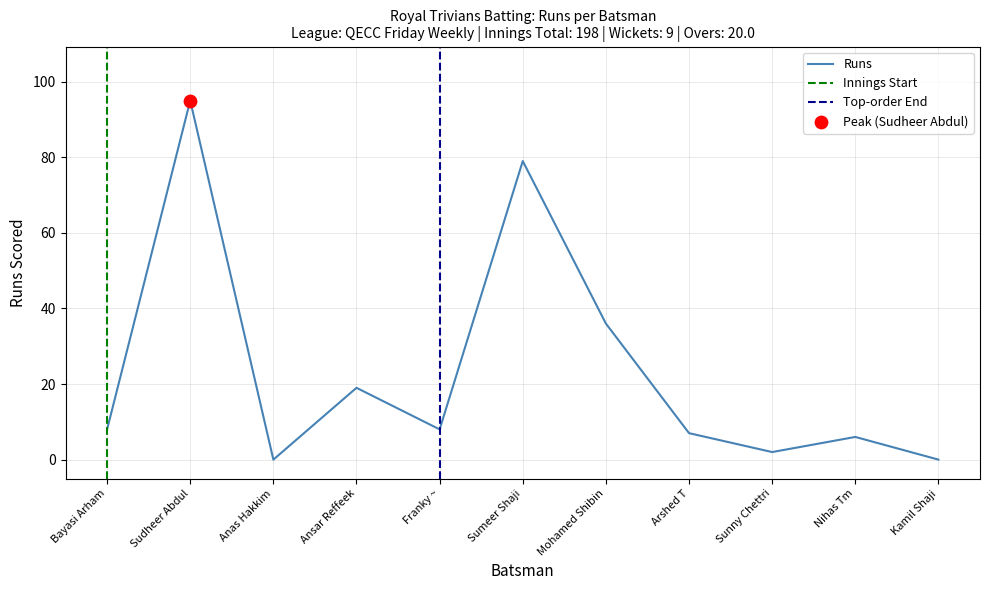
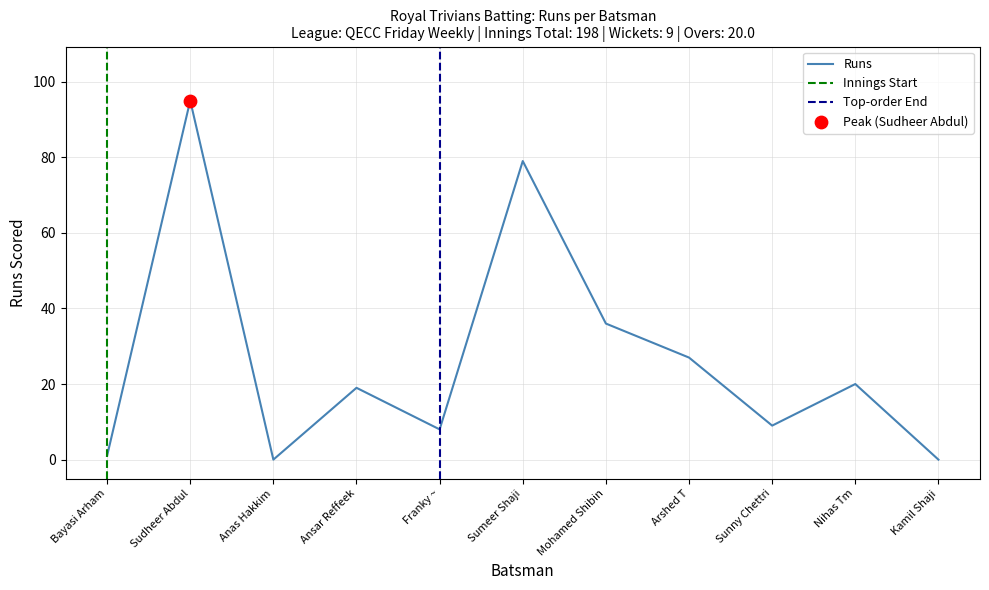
  {
    "Runs": {
-     "Bayasi Arham": 8,
+     "Bayasi Arham": 1,
      "Anas Hakkim": 0,
      "Ansar Reffeek": 19,
      "Franky ~": 8,
      "Sumeer Shaji": 79,
      "Mohamed Shibin": 36,
-     "Arshed T": 7,
-     "Sunny Chettri": 2,
-     "Nihas Tm": 6,
+     "Arshed T": 27,
+     "Sunny Chettri": 9,
+     "Nihas Tm": 20,
      "Kamil Shaji": 0
    }
  }
